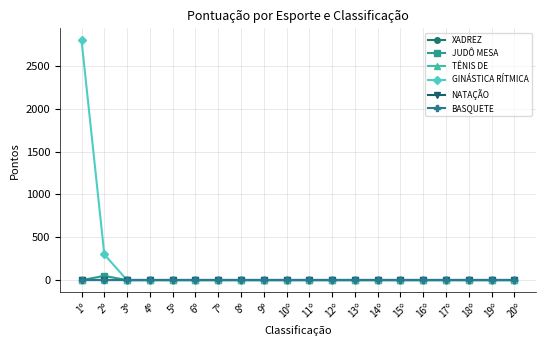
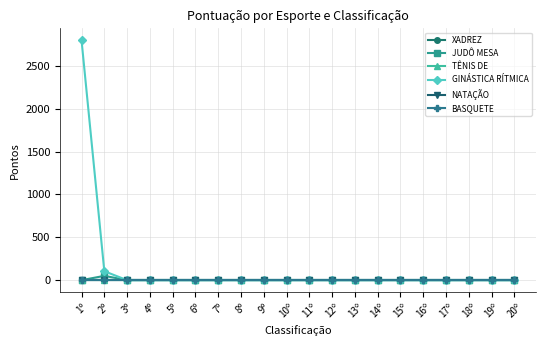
  {
    "GINÁSTICA RÍTMICA": {
      "1º": 2800,
-     "2º": 300
+     "2º": 100
    }
  }
